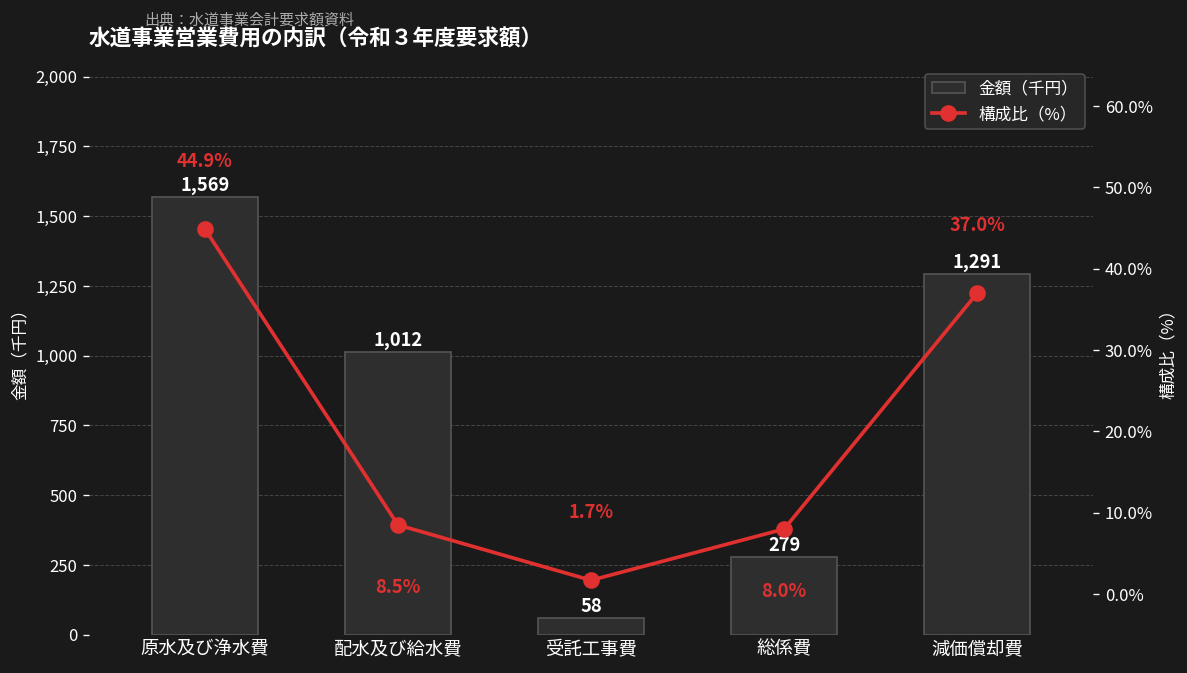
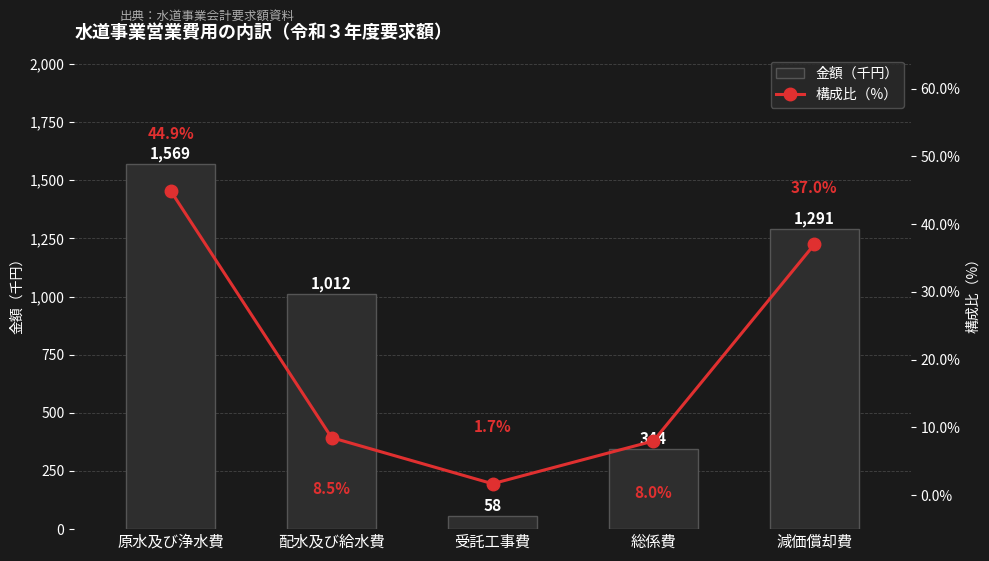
  {
    "金額（千円）": {
      "原水及び浄水費": "1,569",
      "配水及び給水費": "1,012",
-     "総係費": "279"
+     "総係費": "344"
    }
  }
